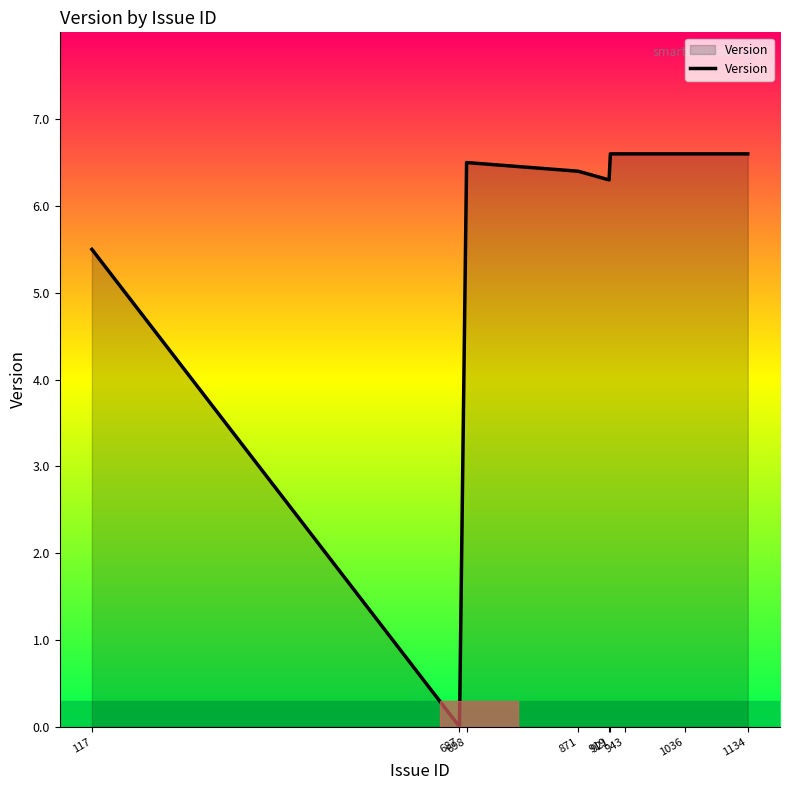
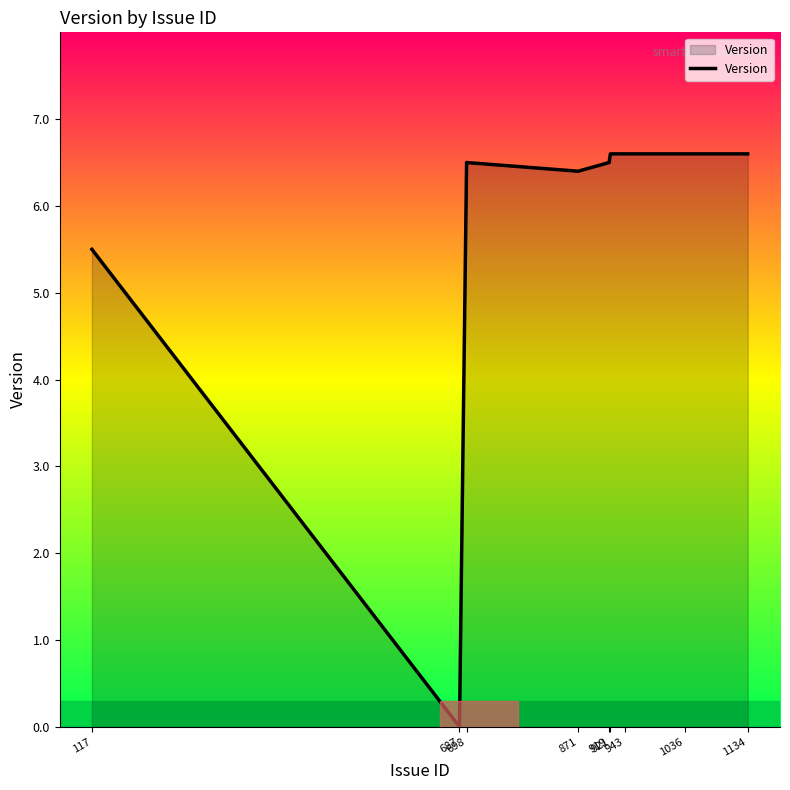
  {
    "117": 5.5,
    "698": 6.5,
    "871": 6.4,
-   "919": 6.3,
+   "919": 6.5,
    "921": 6.6,
    "943": 6.6,
    "1036": 6.6,
    "1134": 6.6
  }
